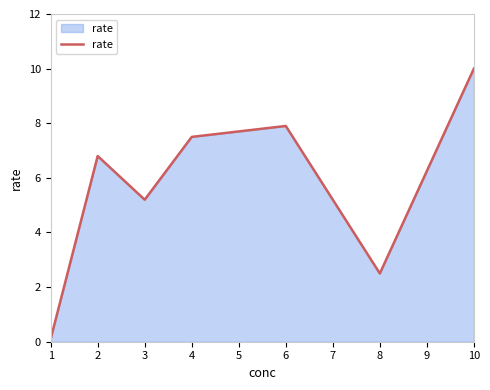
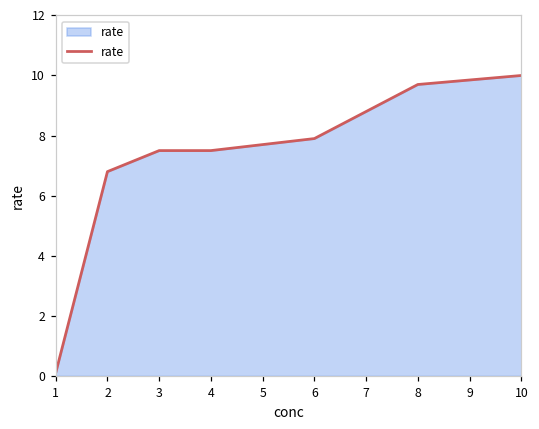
  {
    "1": 0.1,
    "2": 6.8,
-   "3": 5.2,
+   "3": 7.5,
    "4": 7.5,
    "6": 7.9,
-   "8": 2.5,
+   "8": 9.7,
    "10": 10.0
  }
